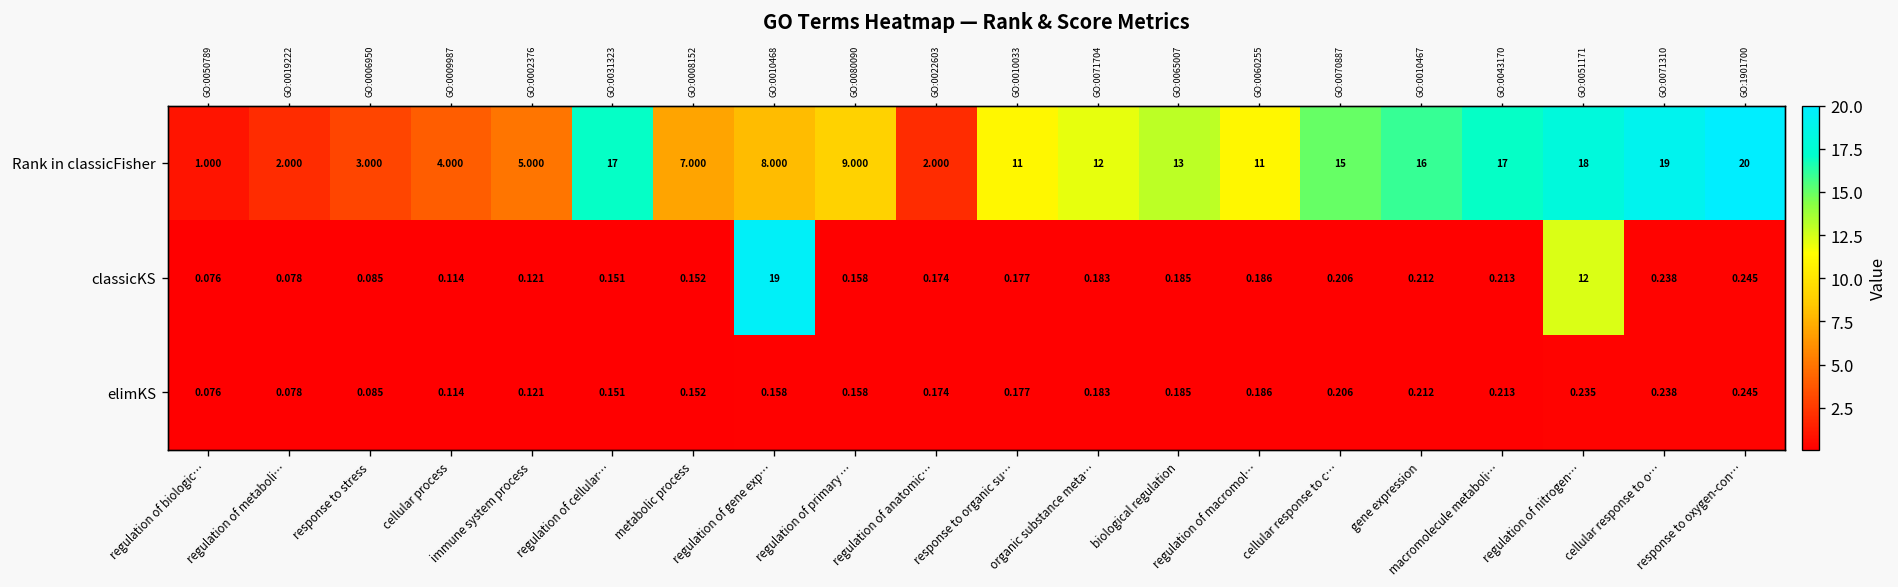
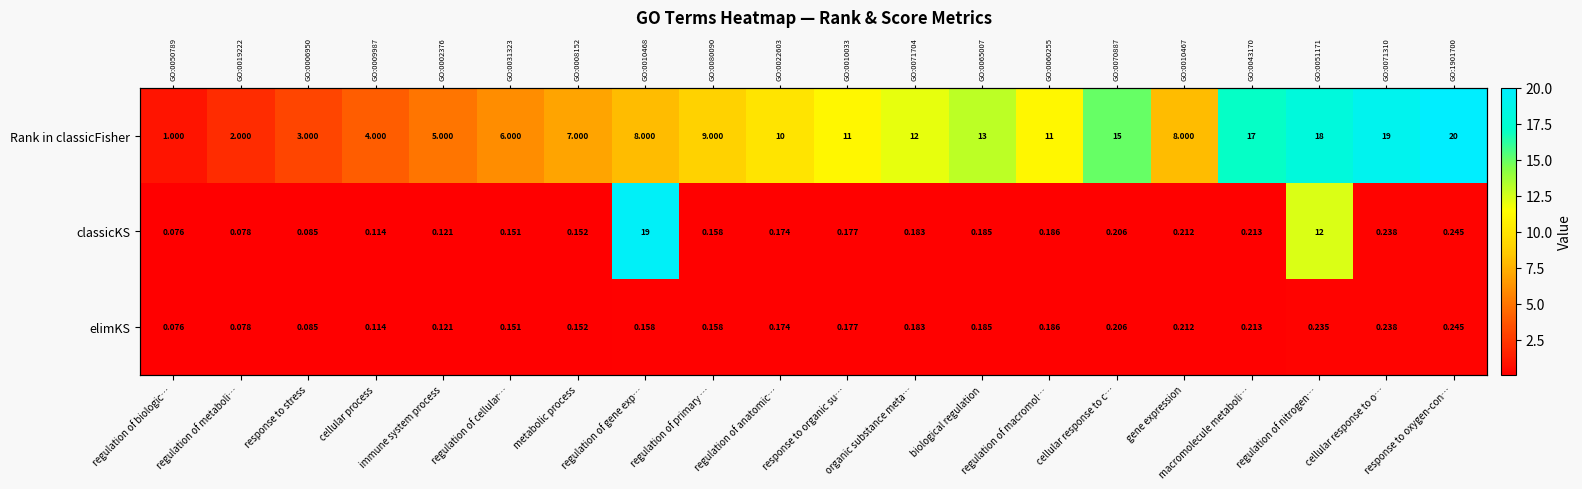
  {
    "Rank in classicFisher": {
      "regulation of biologic…": 1.000,
      "regulation of metaboli…": 2.000,
      "response to stress": 3.000,
      "cellular process": 4.000,
      "immune system process": 5.000,
-     "regulation of cellular…": 17,
+     "regulation of cellular…": 6.000,
      "metabolic process": 7.000,
      "regulation of gene exp…": 8.000,
      "regulation of primary …": 9.000,
-     "regulation of anatomic…": 2.000,
+     "regulation of anatomic…": 10,
      "response to organic su…": 11,
      "organic substance meta…": 12,
      "biological regulation": 13,
      "regulation of macromol…": 11,
      "cellular response to c…": 15,
-     "gene expression": 16,
+     "gene expression": 8.000,
      "macromolecule metaboli…": 17,
      "regulation of nitrogen…": 18,
      "cellular response to o…": 19,
      "response to oxygen-con…": 20
    },
    "classicKS": {
      "regulation of biologic…": 0.076,
      "regulation of metaboli…": 0.078,
      "response to stress": 0.085,
      "cellular process": 0.114,
      "immune system process": 0.121,
      "regulation of cellular…": 0.151,
      "metabolic process": 0.152,
      "regulation of gene exp…": 19,
      "regulation of primary …": 0.158,
      "regulation of anatomic…": 0.174,
      "response to organic su…": 0.177,
      "organic substance meta…": 0.183,
      "biological regulation": 0.185,
      "regulation of macromol…": 0.186,
      "cellular response to c…": 0.206,
      "gene expression": 0.212,
      "macromolecule metaboli…": 0.213,
      "regulation of nitrogen…": 12,
      "cellular response to o…": 0.238,
      "response to oxygen-con…": 0.245
    },
    "elimKS": {
      "regulation of biologic…": 0.076,
      "regulation of metaboli…": 0.078,
      "response to stress": 0.085,
      "cellular process": 0.114,
      "immune system process": 0.121,
      "regulation of cellular…": 0.151,
      "metabolic process": 0.152,
      "regulation of gene exp…": 0.158,
      "regulation of primary …": 0.158,
      "regulation of anatomic…": 0.174,
      "response to organic su…": 0.177,
      "organic substance meta…": 0.183,
      "biological regulation": 0.185,
      "regulation of macromol…": 0.186,
      "cellular response to c…": 0.206,
      "gene expression": 0.212,
      "macromolecule metaboli…": 0.213,
      "regulation of nitrogen…": 0.235,
      "cellular response to o…": 0.238,
      "response to oxygen-con…": 0.245
    }
  }
